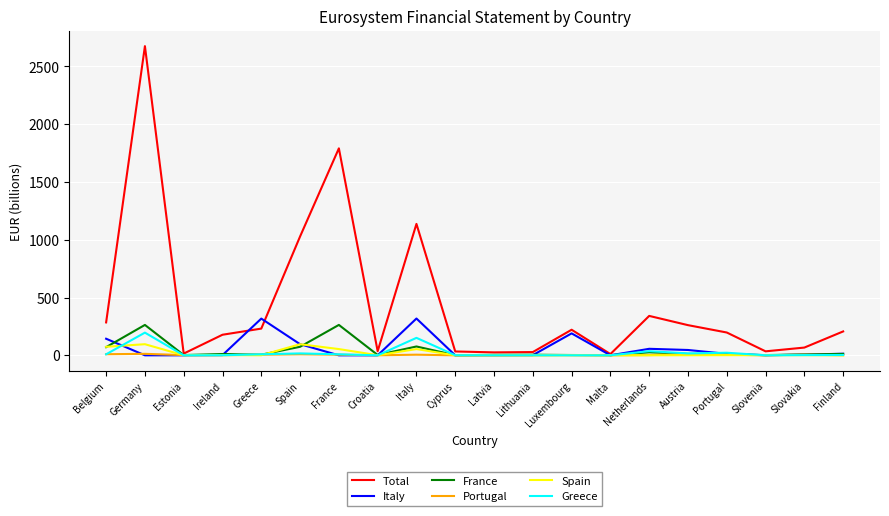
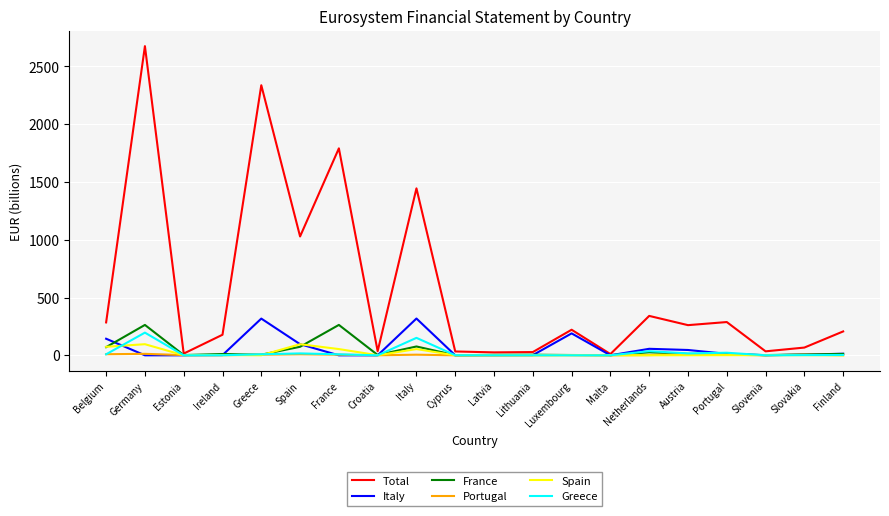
  {
    "Total": {
      "Belgium": 280,
      "Germany": 2680,
      "Ireland": 180,
-     "Greece": 230,
+     "Greece": 2340,
      "Spain": 1030,
      "France": 1790,
      "Croatia": 40,
-     "Italy": 1140,
+     "Italy": 1440,
      "Cyprus": 30,
      "Lithuania": 30,
      "Luxembourg": 220,
      "Netherlands": 340,
      "Austria": 260,
-     "Portugal": 200,
+     "Portugal": 290,
      "Slovenia": 30,
      "Slovakia": 70,
      "Finland": 210
    },
    "Italy": {
      "Belgium": 140,
      "Greece": 320,
      "Italy": 320,
      "Luxembourg": 190,
      "Austria": 50
    },
    "France": {
      "Germany": 260,
      "Spain": 70,
      "France": 260,
      "Italy": 80
    },
    "Portugal": {
      "Italy": 10
    },
    "Spain": {
      "Germany": 100,
      "France": 50,
      "Italy": 50
    },
    "Greece": {
      "Germany": 200,
      "Italy": 150
    }
  }
